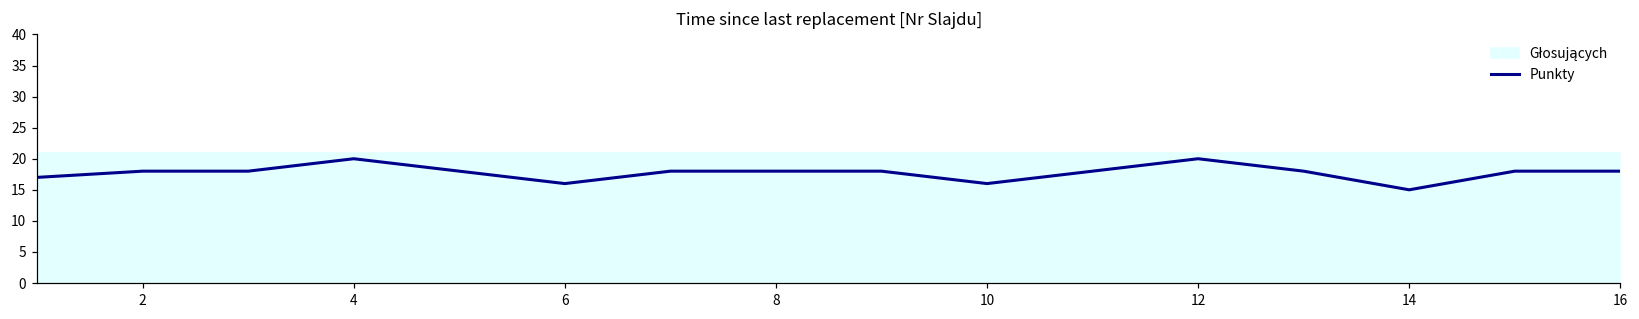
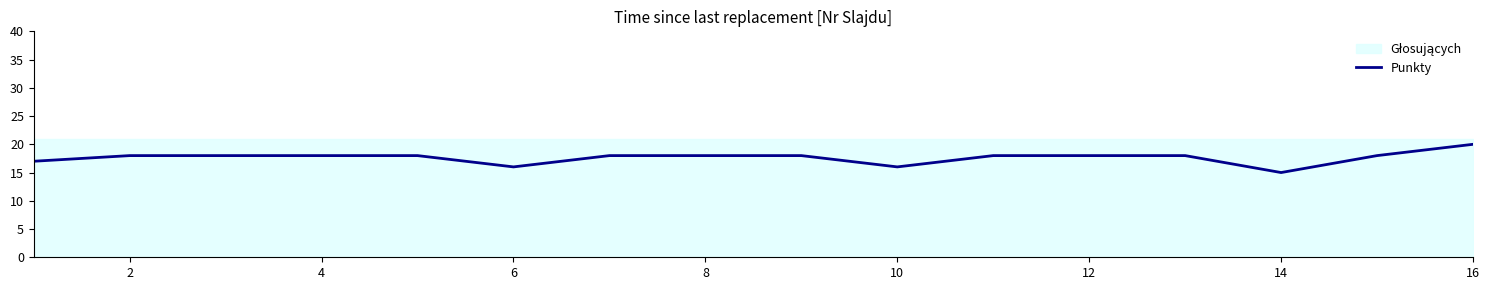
  {
    "Punkty": {
      "2": 18,
-     "4": 20,
+     "4": 18,
      "6": 16,
      "8": 18,
      "10": 16,
-     "12": 20,
+     "12": 18,
      "14": 15,
-     "16": 18
+     "16": 20
    },
    "Głosujących": {
      "2": 21,
      "4": 21,
      "6": 21,
      "8": 21,
      "10": 21,
      "12": 21,
      "14": 21,
      "16": 21
    }
  }
